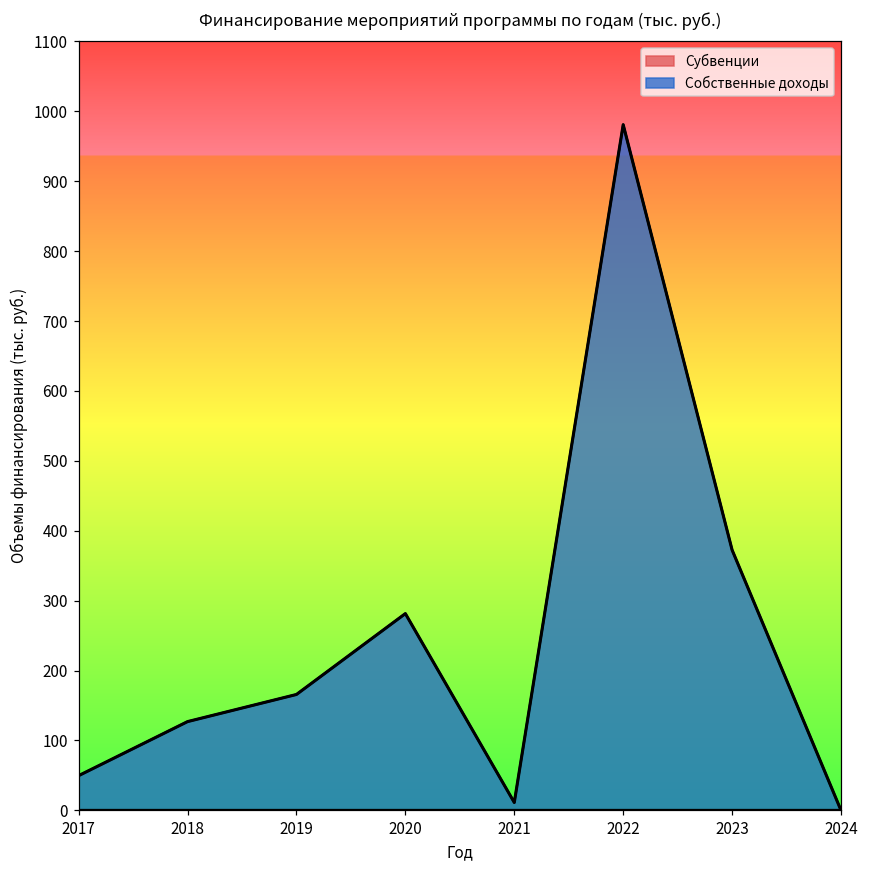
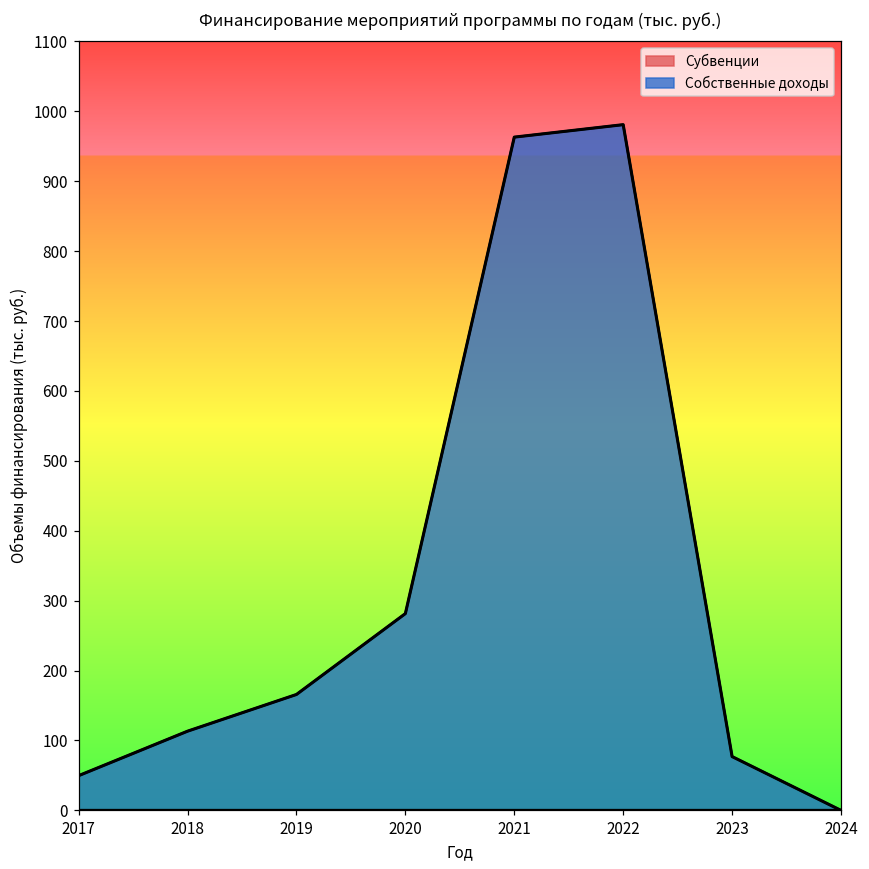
  {
    "Субвенции": {
      "2017": 0,
      "2018": 0,
      "2019": 0,
      "2020": 0,
      "2021": 0,
      "2022": 0,
      "2023": 0
    },
    "Собственные доходы": {
      "2017": 50,
-     "2018": 130,
+     "2018": 110,
      "2019": 170,
      "2020": 280,
-     "2021": 10,
+     "2021": 960,
      "2022": 980,
-     "2023": 370
+     "2023": 80
    }
  }
